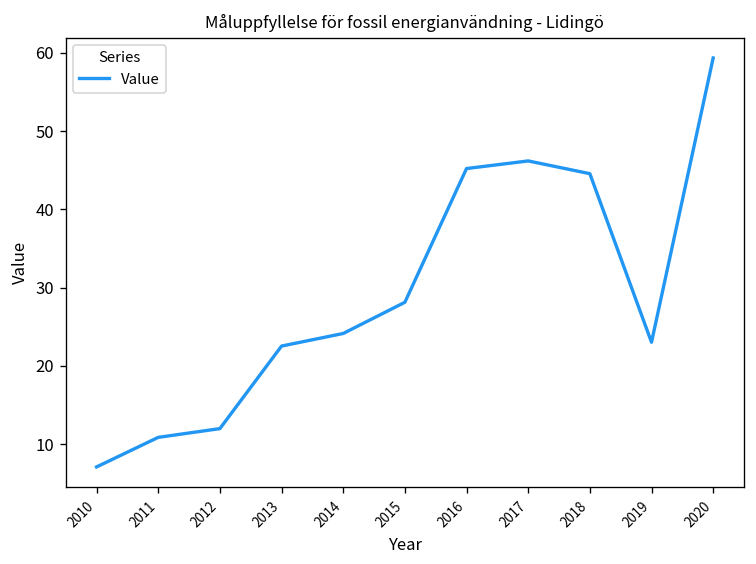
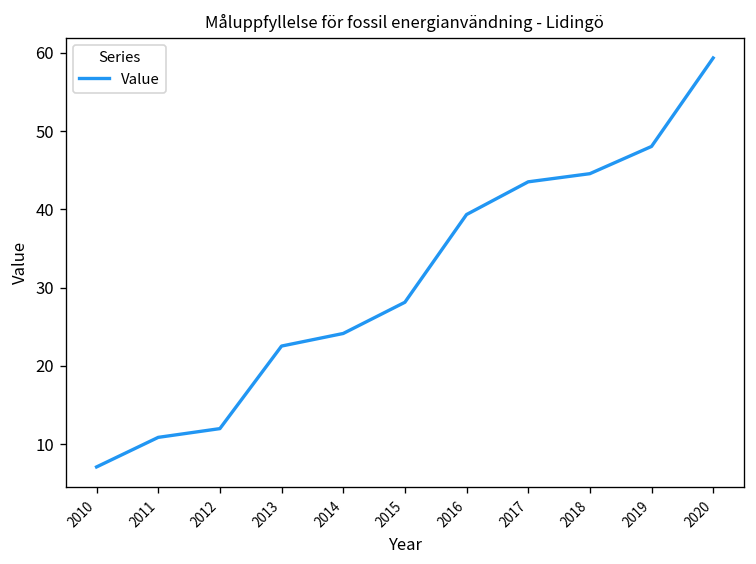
  {
    "2010": 7,
    "2011": 11,
    "2012": 12,
    "2013": 23,
    "2014": 24,
    "2015": 28,
-   "2016": 45,
-   "2017": 46,
+   "2016": 39,
+   "2017": 44,
    "2018": 45,
-   "2019": 23,
+   "2019": 48,
    "2020": 59
  }
